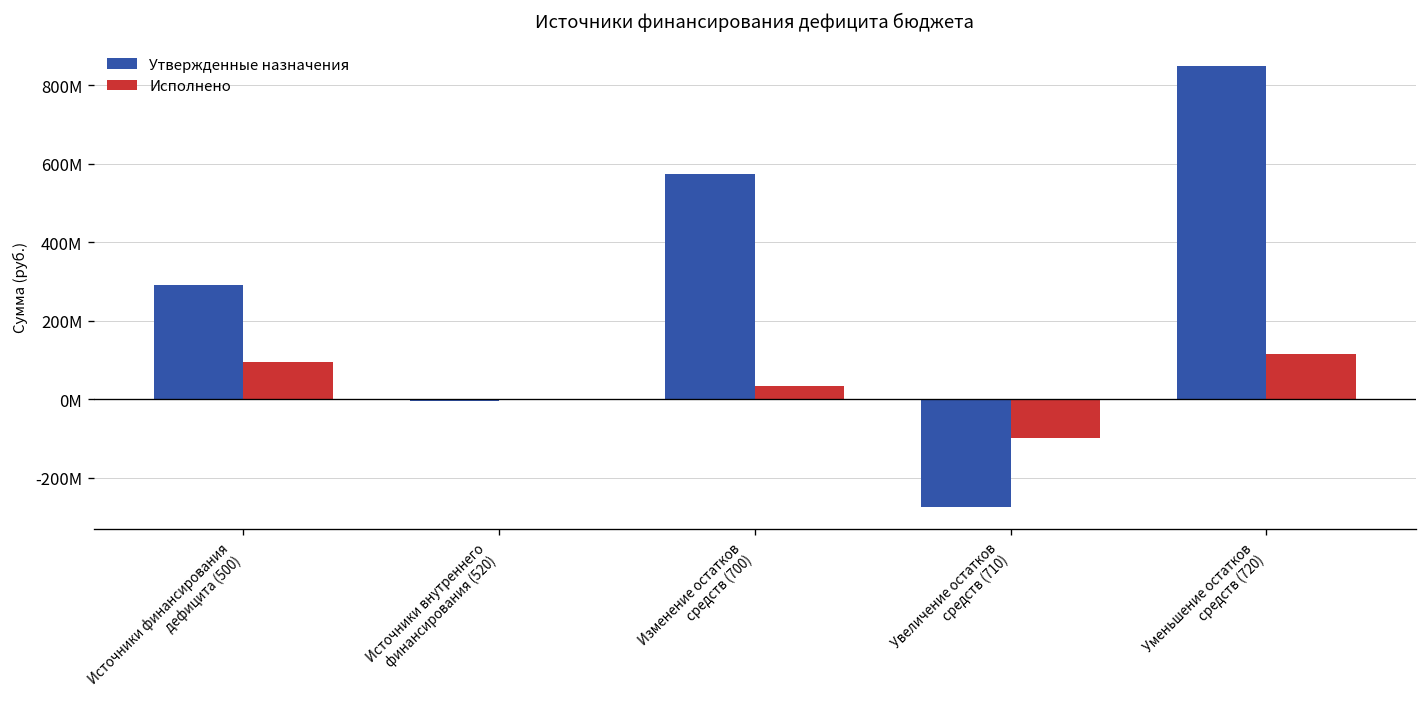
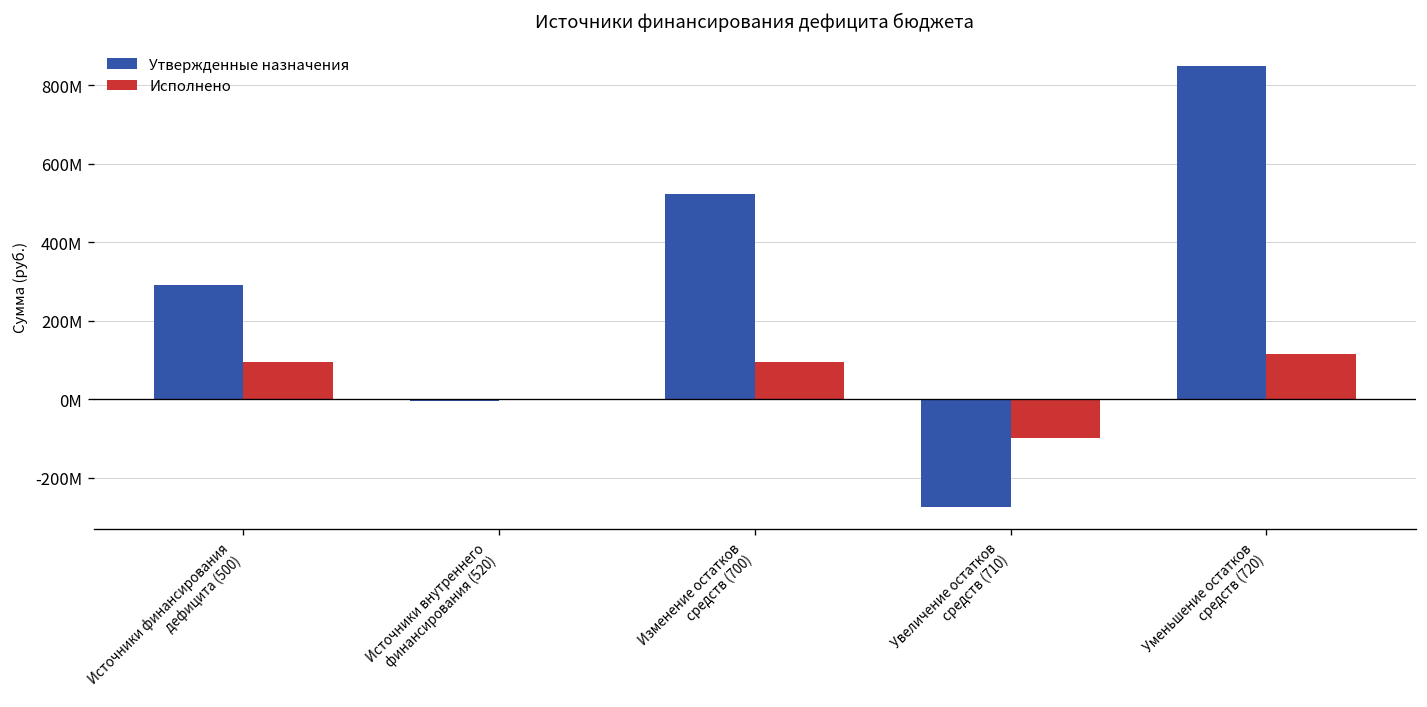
  {
    "Утвержденные назначения": {
      "Источники финансирования дефицита (500)": 290000000,
-     "Изменение остатков средств (700)": 570000000,
+     "Изменение остатков средств (700)": 520000000,
      "Увеличение остатков средств (710)": -270000000,
      "Уменьшение остатков средств (720)": 850000000
    },
    "Исполнено": {
      "Источники финансирования дефицита (500)": 90000000,
      "Источники внутреннего финансирования (520)": 0,
-     "Изменение остатков средств (700)": 30000000,
+     "Изменение остатков средств (700)": 90000000,
      "Увеличение остатков средств (710)": -100000000,
      "Уменьшение остатков средств (720)": 110000000
    }
  }
